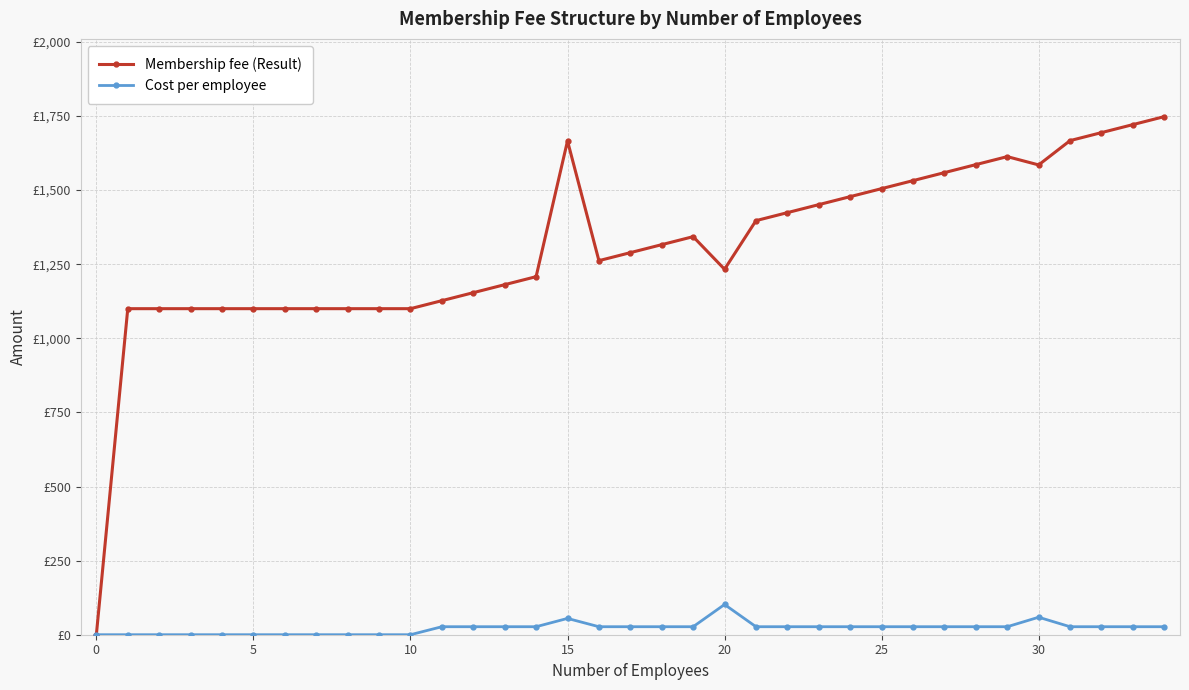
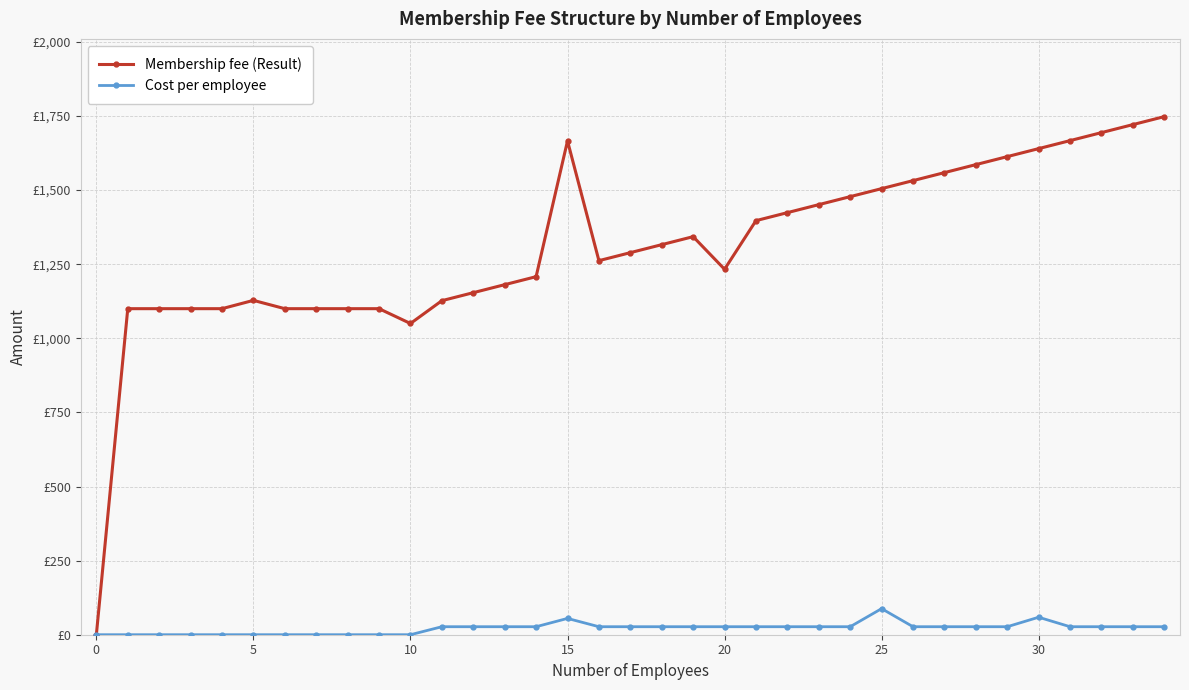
  {
    "Membership fee (Result)": {
-     "5": "£1,100",
-     "10": "£1,100",
+     "5": "£1,130",
+     "10": "£1,050",
      "15": "£1,670",
      "20": "£1,230",
      "25": "£1,510",
-     "30": "£1,590"
+     "30": "£1,640"
    },
    "Cost per employee": {
      "5": "£0",
      "10": "£0",
      "15": "£60",
-     "20": "£100",
-     "25": "£30",
+     "20": "£30",
+     "25": "£90",
      "30": "£60"
    }
  }
